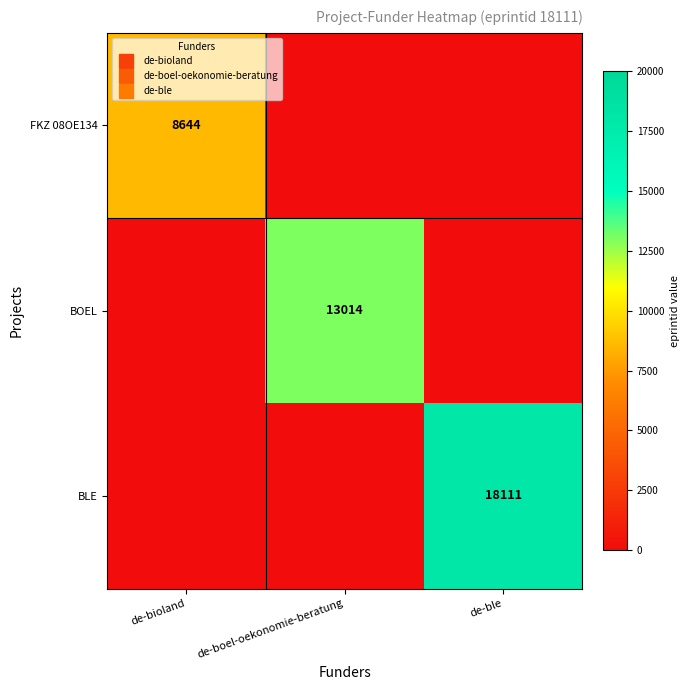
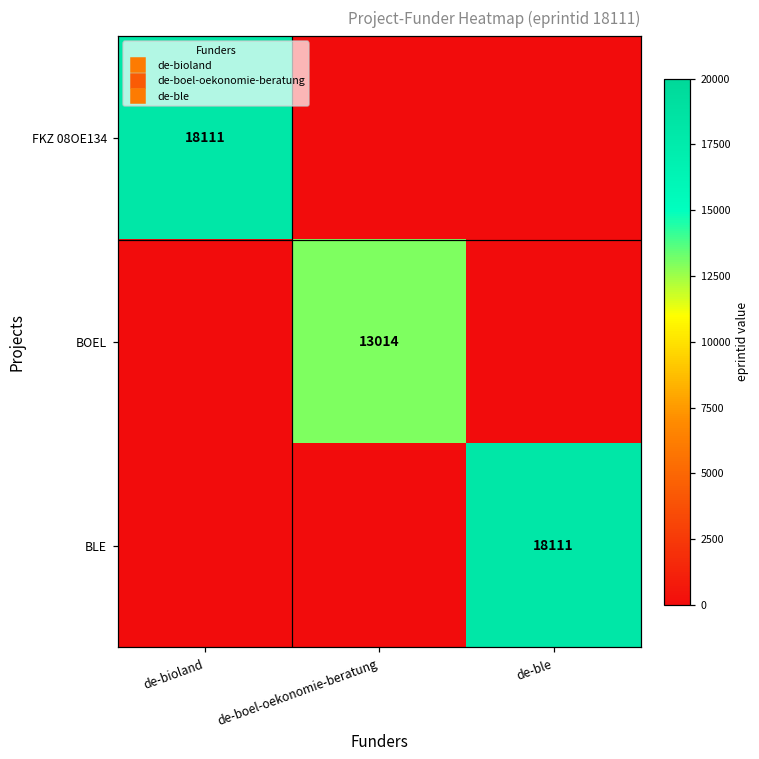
  {
    "FKZ 08OE134": {
-     "de-bioland": 8644
+     "de-bioland": 18111
    },
    "BOEL": {
      "de-boel-oekonomie-beratung": 13014
    },
    "BLE": {
      "de-ble": 18111
    }
  }
